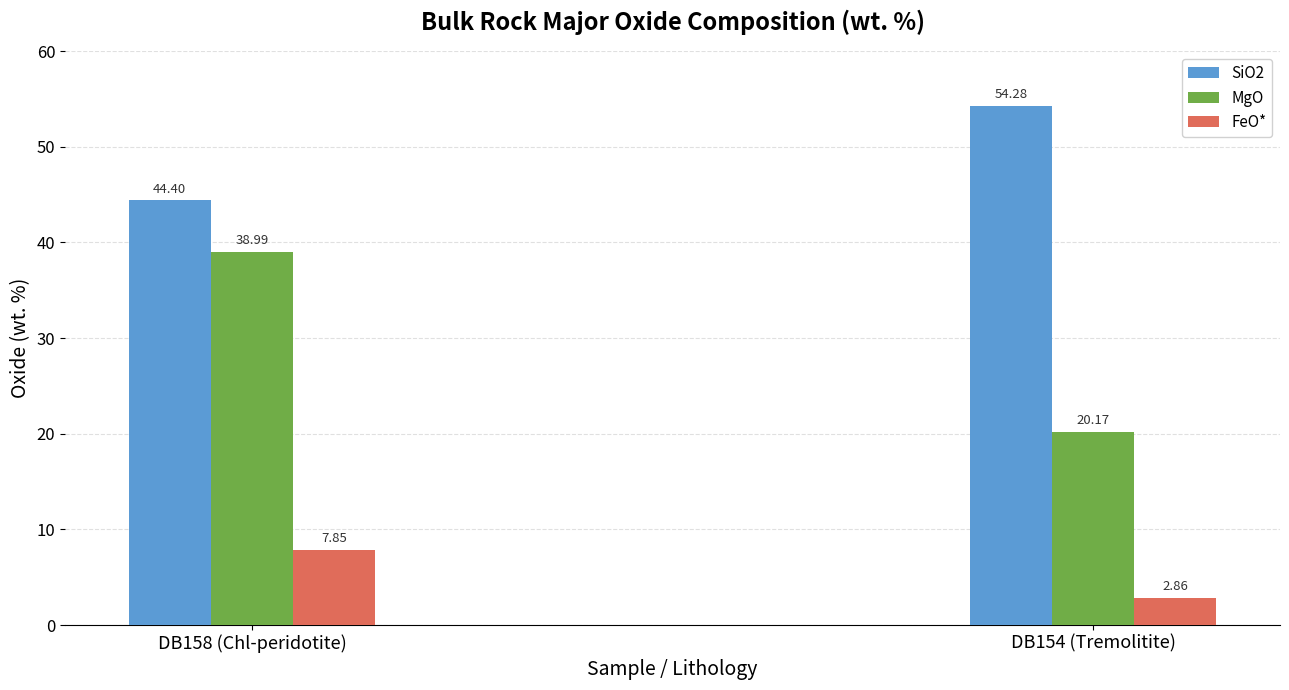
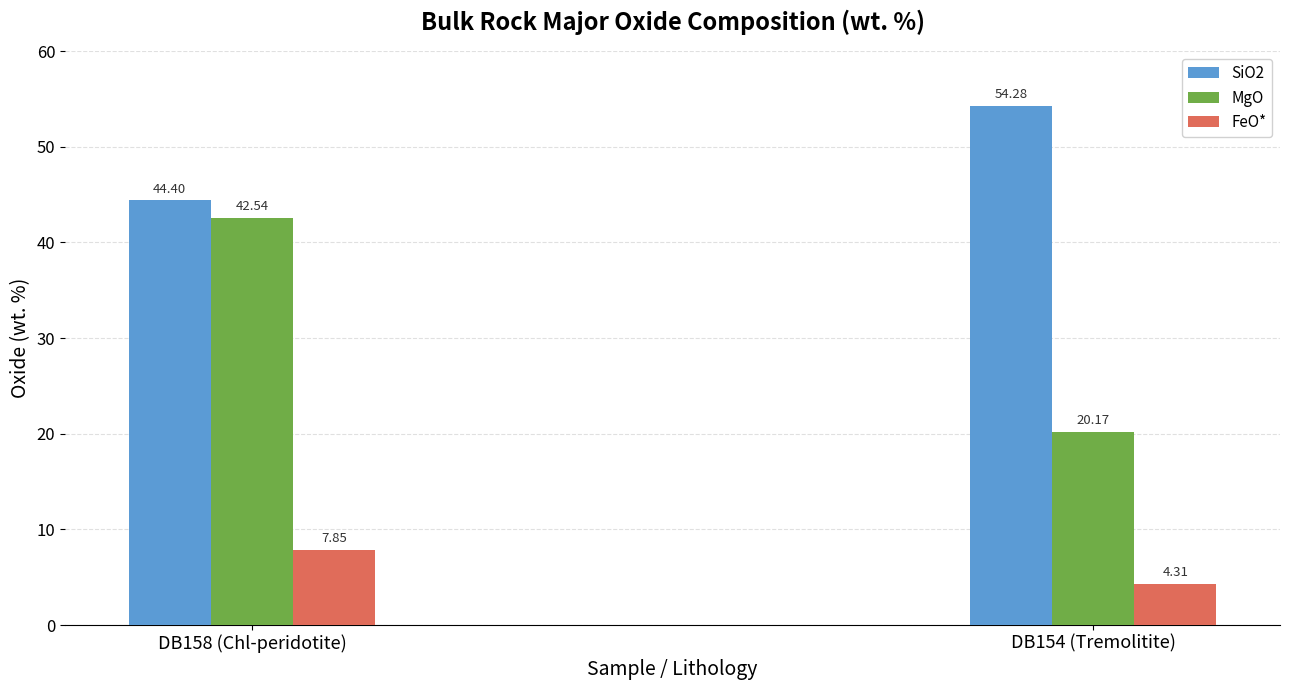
  {
    "SiO2": {
      "DB158 (Chl-peridotite)": 44.40,
      "DB154 (Tremolitite)": 54.28
    },
    "MgO": {
-     "DB158 (Chl-peridotite)": 38.99,
+     "DB158 (Chl-peridotite)": 42.54,
      "DB154 (Tremolitite)": 20.17
    },
    "FeO*": {
      "DB158 (Chl-peridotite)": 7.85,
-     "DB154 (Tremolitite)": 2.86
+     "DB154 (Tremolitite)": 4.31
    }
  }
